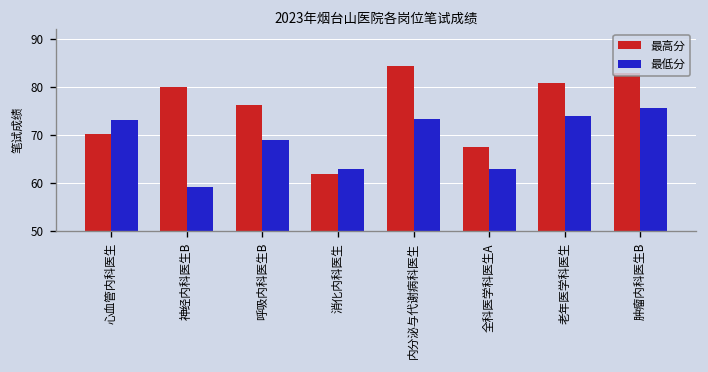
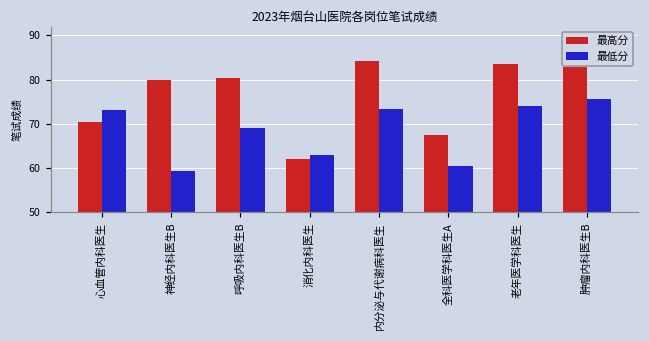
  {
    "最高分": {
      "心血管内科医生": 70,
      "神经内科医生B": 80,
-     "呼吸内科医生B": 76,
+     "呼吸内科医生B": 80,
      "消化内科医生": 62,
      "内分泌与代谢病科医生": 84,
      "全科医学科医生A": 67,
-     "老年医学科医生": 81
+     "老年医学科医生": 84
    },
    "最低分": {
      "心血管内科医生": 73,
      "神经内科医生B": 59,
      "呼吸内科医生B": 69,
      "消化内科医生": 63,
      "内分泌与代谢病科医生": 73,
-     "全科医学科医生A": 63,
+     "全科医学科医生A": 61,
      "老年医学科医生": 74,
      "肿瘤内科医生B": 76
    }
  }
